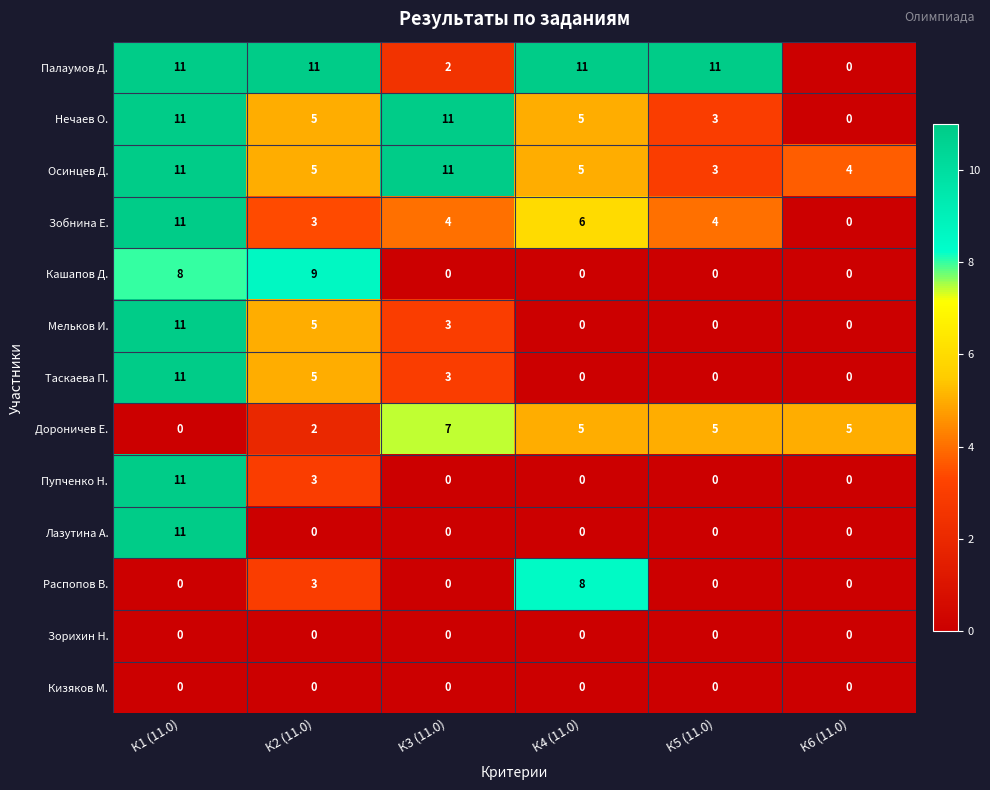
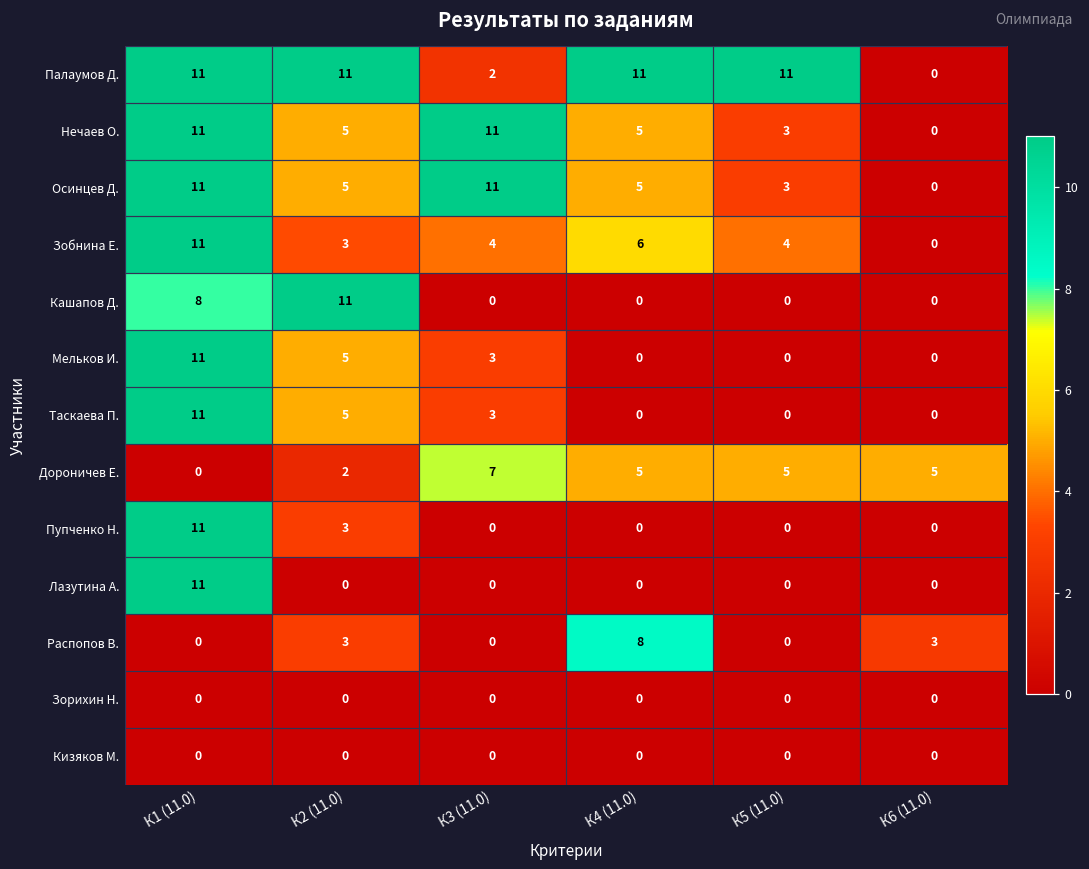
  {
    "Палаумов Д.": {
      "К1 (11.0)": 11,
      "К2 (11.0)": 11,
      "К3 (11.0)": 2,
      "К4 (11.0)": 11,
      "К5 (11.0)": 11,
      "К6 (11.0)": 0
    },
    "Нечаев О.": {
      "К1 (11.0)": 11,
      "К2 (11.0)": 5,
      "К3 (11.0)": 11,
      "К4 (11.0)": 5,
      "К5 (11.0)": 3,
      "К6 (11.0)": 0
    },
    "Осинцев Д.": {
      "К1 (11.0)": 11,
      "К2 (11.0)": 5,
      "К3 (11.0)": 11,
      "К4 (11.0)": 5,
      "К5 (11.0)": 3,
-     "К6 (11.0)": 4
+     "К6 (11.0)": 0
    },
    "Зобнина Е.": {
      "К1 (11.0)": 11,
      "К2 (11.0)": 3,
      "К3 (11.0)": 4,
      "К4 (11.0)": 6,
      "К5 (11.0)": 4,
      "К6 (11.0)": 0
    },
    "Кашапов Д.": {
      "К1 (11.0)": 8,
-     "К2 (11.0)": 9,
+     "К2 (11.0)": 11,
      "К3 (11.0)": 0,
      "К4 (11.0)": 0,
      "К5 (11.0)": 0,
      "К6 (11.0)": 0
    },
    "Мельков И.": {
      "К1 (11.0)": 11,
      "К2 (11.0)": 5,
      "К3 (11.0)": 3,
      "К4 (11.0)": 0,
      "К5 (11.0)": 0,
      "К6 (11.0)": 0
    },
    "Таскаева П.": {
      "К1 (11.0)": 11,
      "К2 (11.0)": 5,
      "К3 (11.0)": 3,
      "К4 (11.0)": 0,
      "К5 (11.0)": 0,
      "К6 (11.0)": 0
    },
    "Дороничев Е.": {
      "К1 (11.0)": 0,
      "К2 (11.0)": 2,
      "К3 (11.0)": 7,
      "К4 (11.0)": 5,
      "К5 (11.0)": 5,
      "К6 (11.0)": 5
    },
    "Пупченко Н.": {
      "К1 (11.0)": 11,
      "К2 (11.0)": 3,
      "К3 (11.0)": 0,
      "К4 (11.0)": 0,
      "К5 (11.0)": 0,
      "К6 (11.0)": 0
    },
    "Лазутина А.": {
      "К1 (11.0)": 11,
      "К2 (11.0)": 0,
      "К3 (11.0)": 0,
      "К4 (11.0)": 0,
      "К5 (11.0)": 0,
      "К6 (11.0)": 0
    },
    "Распопов В.": {
      "К1 (11.0)": 0,
      "К2 (11.0)": 3,
      "К3 (11.0)": 0,
      "К4 (11.0)": 8,
      "К5 (11.0)": 0,
-     "К6 (11.0)": 0
+     "К6 (11.0)": 3
    },
    "Зорихин Н.": {
      "К1 (11.0)": 0,
      "К2 (11.0)": 0,
      "К3 (11.0)": 0,
      "К4 (11.0)": 0,
      "К5 (11.0)": 0,
      "К6 (11.0)": 0
    },
    "Кизяков М.": {
      "К1 (11.0)": 0,
      "К2 (11.0)": 0,
      "К3 (11.0)": 0,
      "К4 (11.0)": 0,
      "К5 (11.0)": 0,
      "К6 (11.0)": 0
    }
  }
